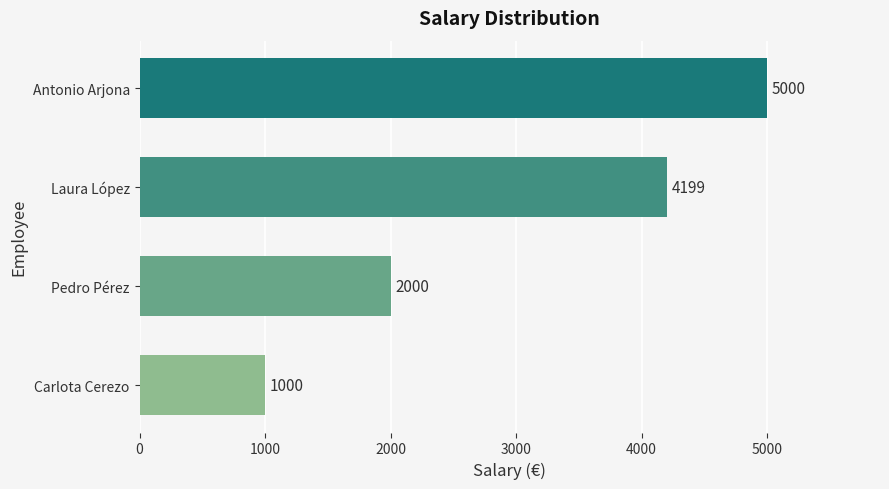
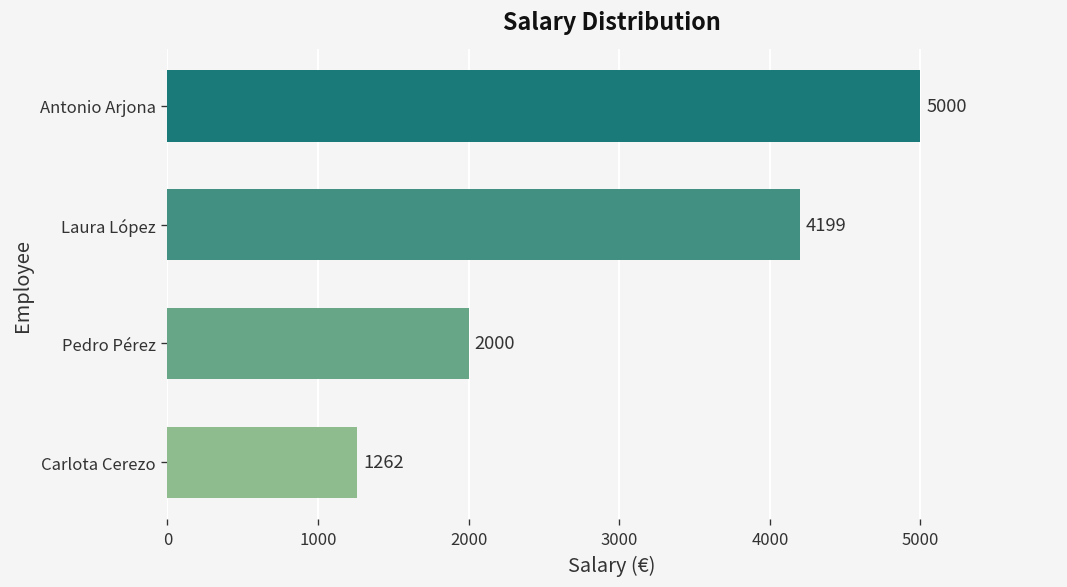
  {
    "Antonio Arjona": 5000,
    "Laura López": 4199,
    "Pedro Pérez": 2000,
-   "Carlota Cerezo": 1000
+   "Carlota Cerezo": 1262
  }
